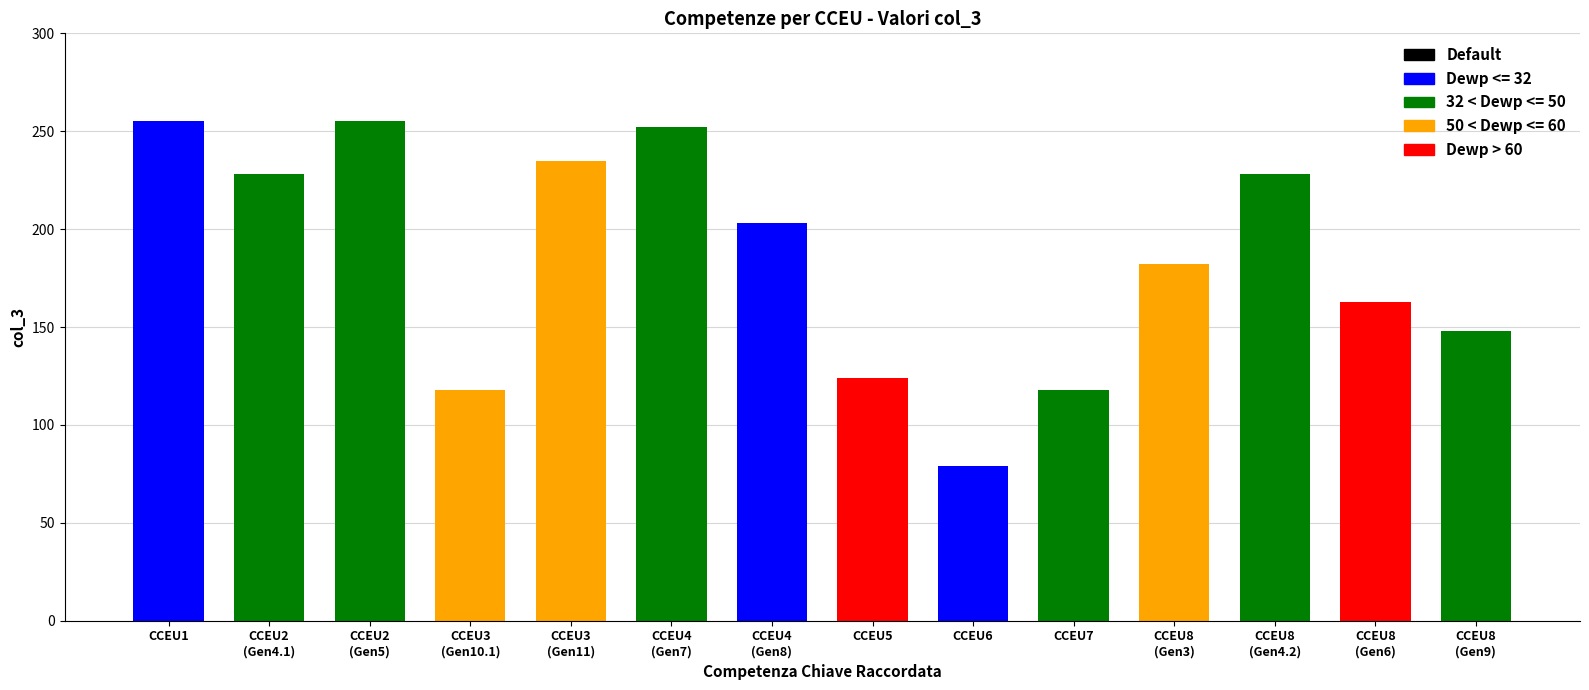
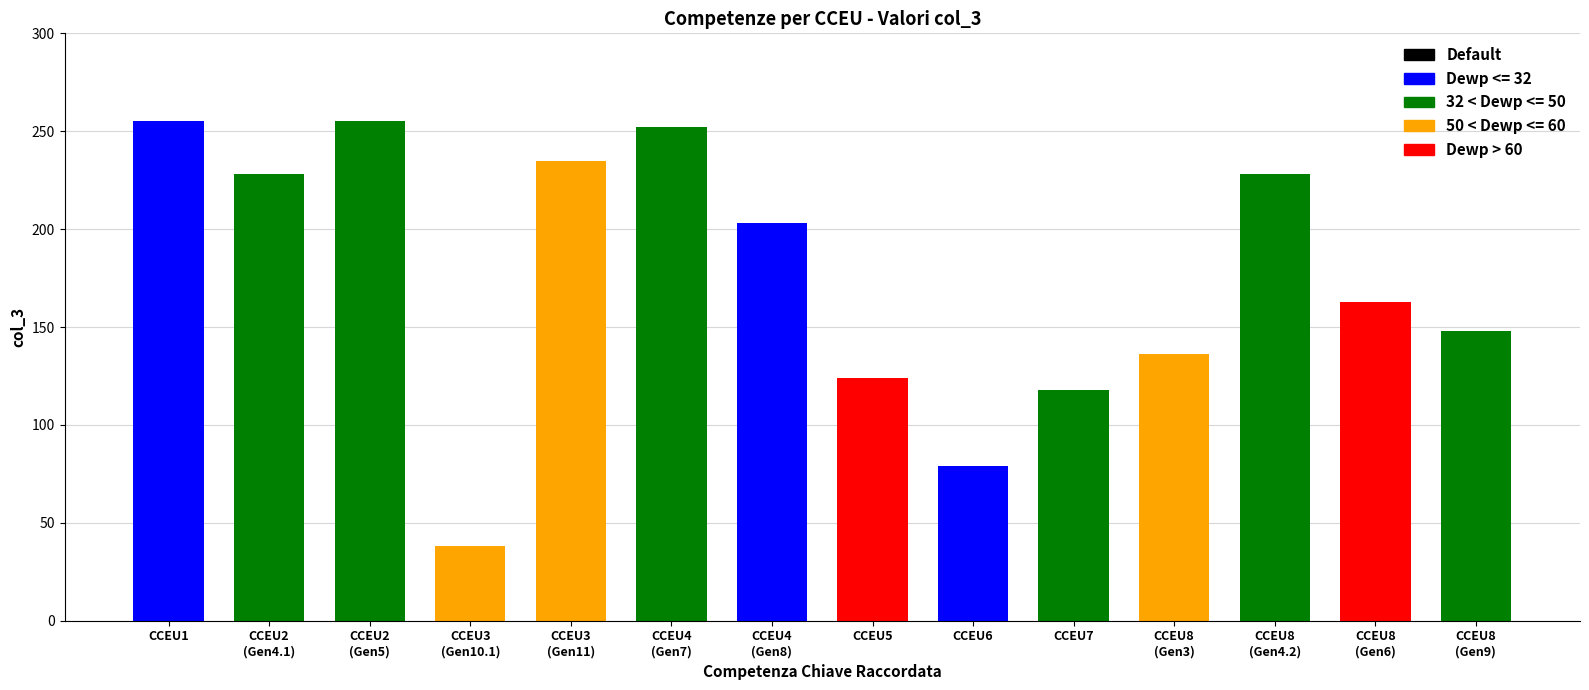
  {
    "CCEU1": 255,
    "CCEU2 (Gen4.1)": 228,
    "CCEU2 (Gen5)": 255,
-   "CCEU3 (Gen10.1)": 118,
+   "CCEU3 (Gen10.1)": 38,
    "CCEU3 (Gen11)": 235,
    "CCEU4 (Gen7)": 252,
    "CCEU4 (Gen8)": 203,
    "CCEU5": 124,
    "CCEU6": 79,
    "CCEU7": 118,
-   "CCEU8 (Gen3)": 182,
+   "CCEU8 (Gen3)": 136,
    "CCEU8 (Gen4.2)": 228,
    "CCEU8 (Gen6)": 163,
    "CCEU8 (Gen9)": 148
  }
